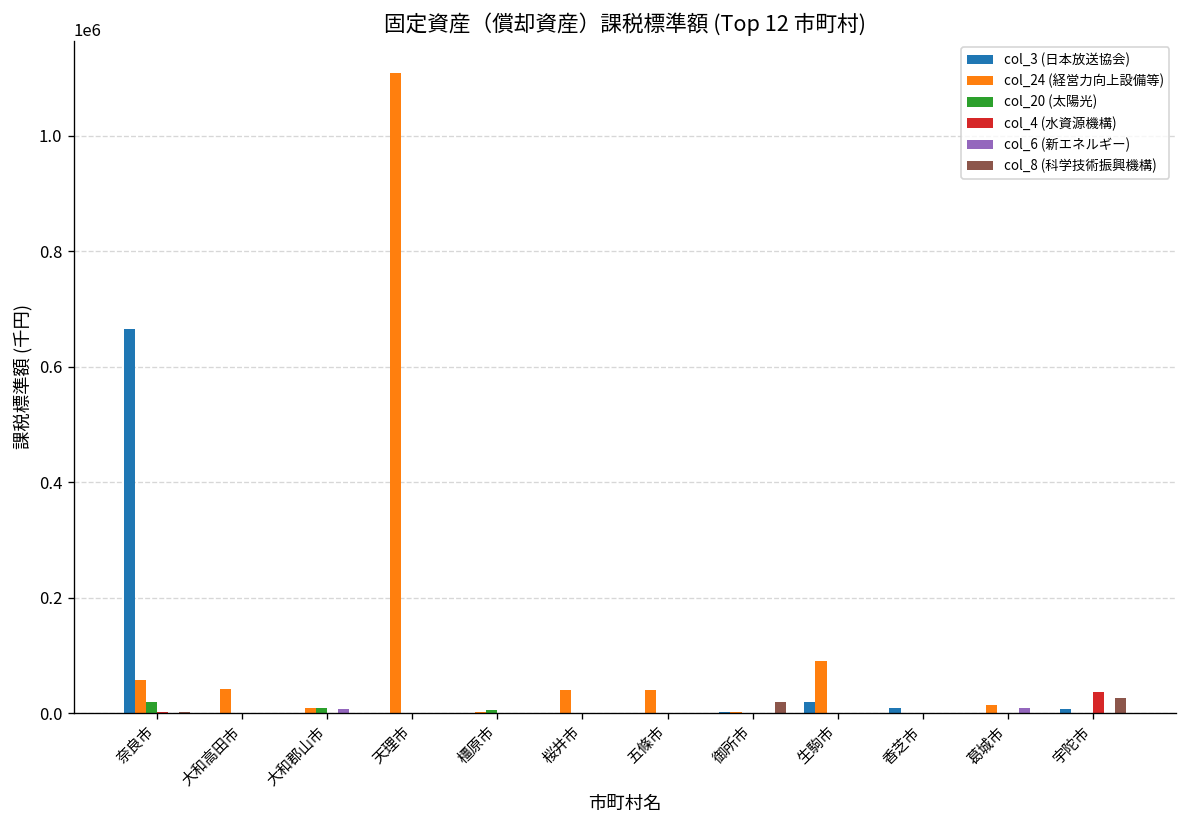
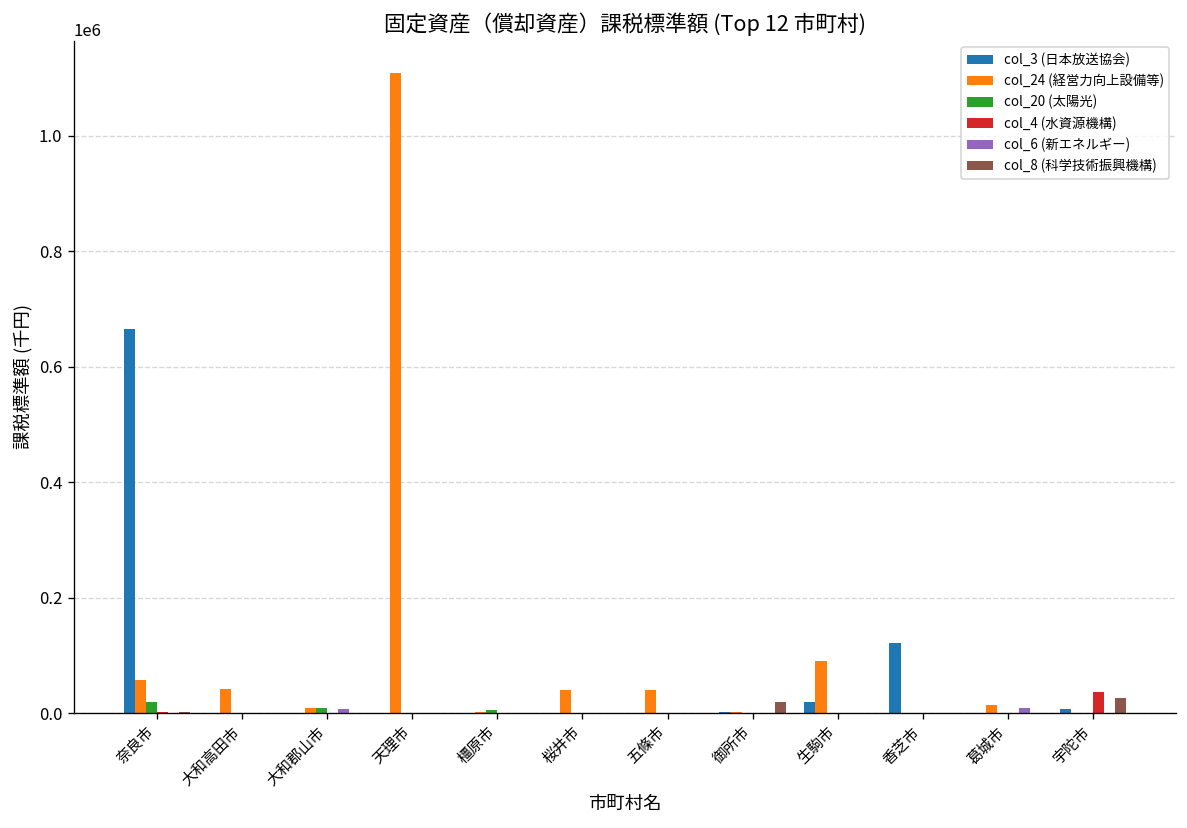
  {
    "col_3 (日本放送協会)": {
      "奈良市": 660000,
      "大和高田市": 0,
      "大和郡山市": 0,
      "天理市": 0,
      "橿原市": 0,
      "桜井市": 0,
      "五條市": 0,
      "生駒市": 20000,
-     "香芝市": 10000,
+     "香芝市": 120000,
      "葛城市": 0,
      "宇陀市": 10000
    },
    "col_24 (経営力向上設備等)": {
      "奈良市": 60000,
      "大和高田市": 40000,
      "大和郡山市": 10000,
      "天理市": 1110000,
      "桜井市": 40000,
      "五條市": 40000,
      "生駒市": 90000,
      "香芝市": 0,
      "葛城市": 10000,
      "宇陀市": 0
    },
    "col_20 (太陽光)": {
      "奈良市": 20000,
      "大和高田市": 0,
      "大和郡山市": 10000,
      "天理市": 0,
      "橿原市": 10000,
      "桜井市": 0,
      "五條市": 0,
      "御所市": 0,
      "生駒市": 0,
      "香芝市": 0,
      "葛城市": 0,
      "宇陀市": 0
    },
    "col_4 (水資源機構)": {
      "大和高田市": 0,
      "大和郡山市": 0,
      "天理市": 0,
      "橿原市": 0,
      "桜井市": 0,
      "五條市": 0,
      "御所市": 0,
      "生駒市": 0,
      "香芝市": 0,
      "葛城市": 0,
      "宇陀市": 40000
    },
    "col_6 (新エネルギー)": {
      "奈良市": 0,
      "大和高田市": 0,
      "大和郡山市": 10000,
      "天理市": 0,
      "橿原市": 0,
      "桜井市": 0,
      "五條市": 0,
      "御所市": 0,
      "生駒市": 0,
      "香芝市": 0,
      "葛城市": 10000,
      "宇陀市": 0
    },
    "col_8 (科学技術振興機構)": {
      "大和高田市": 0,
      "大和郡山市": 0,
      "天理市": 0,
      "橿原市": 0,
      "桜井市": 0,
      "五條市": 0,
      "御所市": 20000,
      "生駒市": 0,
      "香芝市": 0,
      "葛城市": 0,
      "宇陀市": 30000
    }
  }
